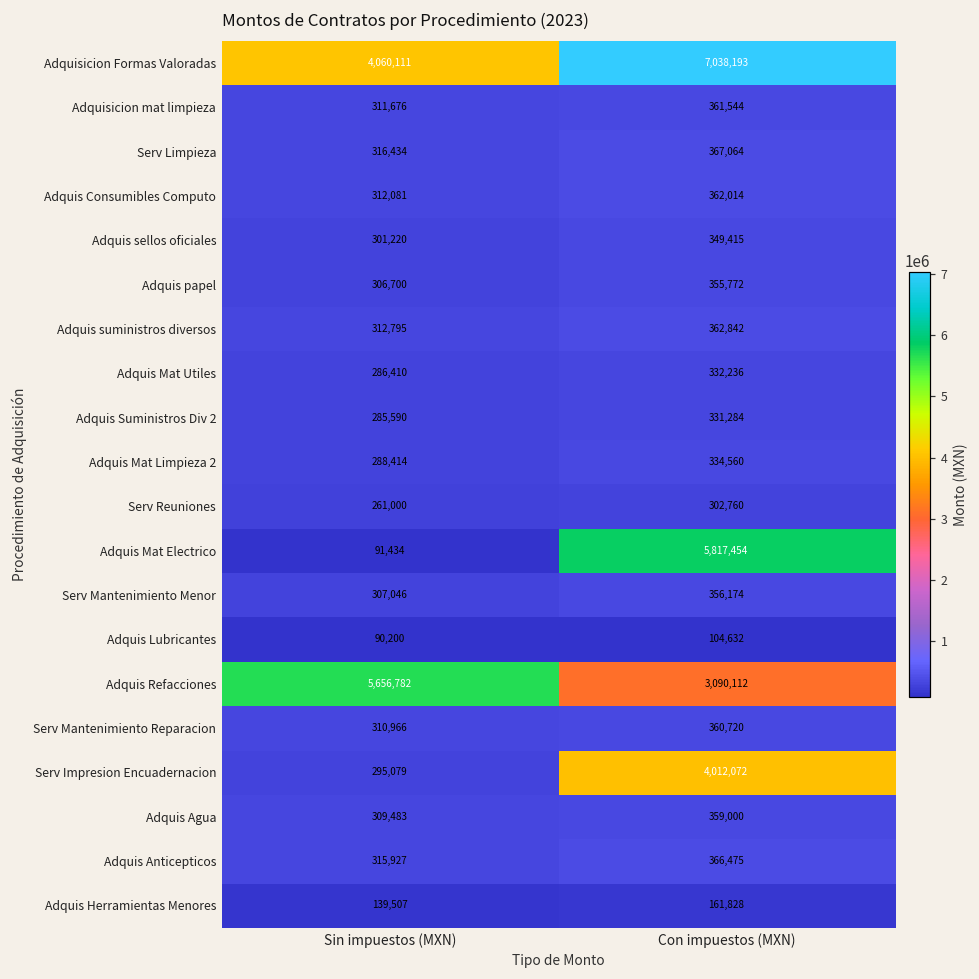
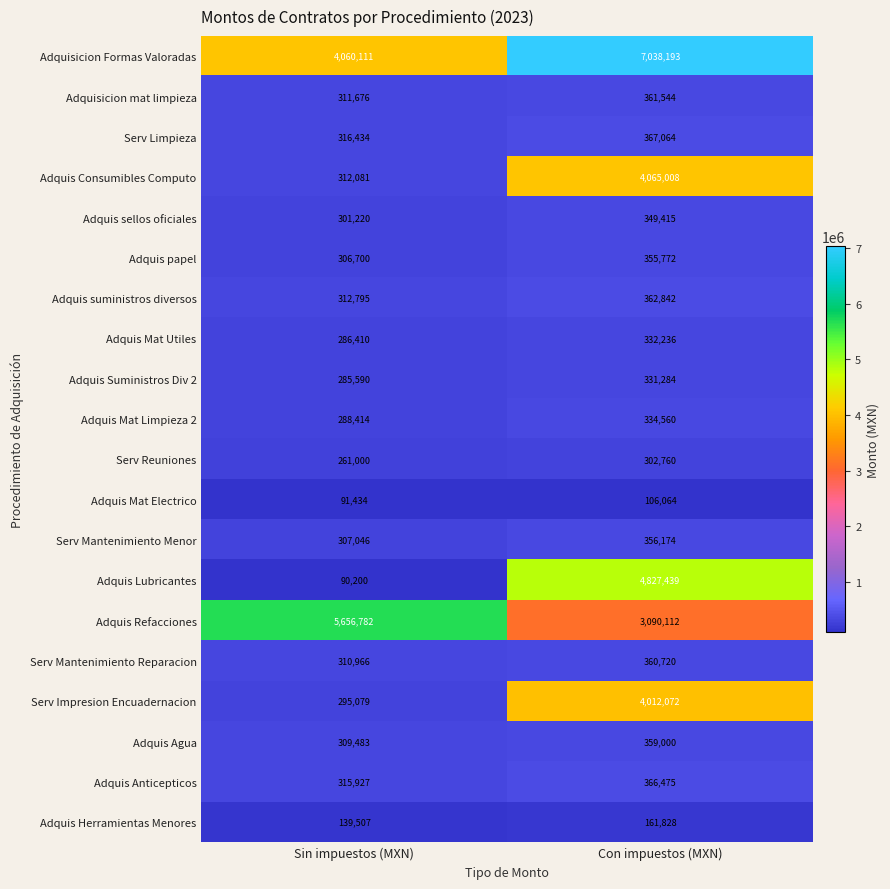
  {
    "Adquisicion Formas Valoradas": {
      "Sin impuestos (MXN)": "4,060,111",
      "Con impuestos (MXN)": "7,038,193"
    },
    "Adquisicion mat limpieza": {
      "Sin impuestos (MXN)": "311,676",
      "Con impuestos (MXN)": "361,544"
    },
    "Serv Limpieza": {
      "Sin impuestos (MXN)": "316,434",
      "Con impuestos (MXN)": "367,064"
    },
    "Adquis Consumibles Computo": {
      "Sin impuestos (MXN)": "312,081",
-     "Con impuestos (MXN)": "362,014"
+     "Con impuestos (MXN)": "4,065,008"
    },
    "Adquis sellos oficiales": {
      "Sin impuestos (MXN)": "301,220",
      "Con impuestos (MXN)": "349,415"
    },
    "Adquis papel": {
      "Sin impuestos (MXN)": "306,700",
      "Con impuestos (MXN)": "355,772"
    },
    "Adquis suministros diversos": {
      "Sin impuestos (MXN)": "312,795",
      "Con impuestos (MXN)": "362,842"
    },
    "Adquis Mat Utiles": {
      "Sin impuestos (MXN)": "286,410",
      "Con impuestos (MXN)": "332,236"
    },
    "Adquis Suministros Div 2": {
      "Sin impuestos (MXN)": "285,590",
      "Con impuestos (MXN)": "331,284"
    },
    "Adquis Mat Limpieza 2": {
      "Sin impuestos (MXN)": "288,414",
      "Con impuestos (MXN)": "334,560"
    },
    "Serv Reuniones": {
      "Sin impuestos (MXN)": "261,000",
      "Con impuestos (MXN)": "302,760"
    },
    "Adquis Mat Electrico": {
      "Sin impuestos (MXN)": "91,434",
-     "Con impuestos (MXN)": "5,817,454"
+     "Con impuestos (MXN)": "106,064"
    },
    "Serv Mantenimiento Menor": {
      "Sin impuestos (MXN)": "307,046",
      "Con impuestos (MXN)": "356,174"
    },
    "Adquis Lubricantes": {
      "Sin impuestos (MXN)": "90,200",
-     "Con impuestos (MXN)": "104,632"
+     "Con impuestos (MXN)": "4,827,439"
    },
    "Adquis Refacciones": {
      "Sin impuestos (MXN)": "5,656,782",
      "Con impuestos (MXN)": "3,090,112"
    },
    "Serv Mantenimiento Reparacion": {
      "Sin impuestos (MXN)": "310,966",
      "Con impuestos (MXN)": "360,720"
    },
    "Serv Impresion Encuadernacion": {
      "Sin impuestos (MXN)": "295,079",
      "Con impuestos (MXN)": "4,012,072"
    },
    "Adquis Agua": {
      "Sin impuestos (MXN)": "309,483",
      "Con impuestos (MXN)": "359,000"
    },
    "Adquis Anticepticos": {
      "Sin impuestos (MXN)": "315,927",
      "Con impuestos (MXN)": "366,475"
    },
    "Adquis Herramientas Menores": {
      "Sin impuestos (MXN)": "139,507",
      "Con impuestos (MXN)": "161,828"
    }
  }
